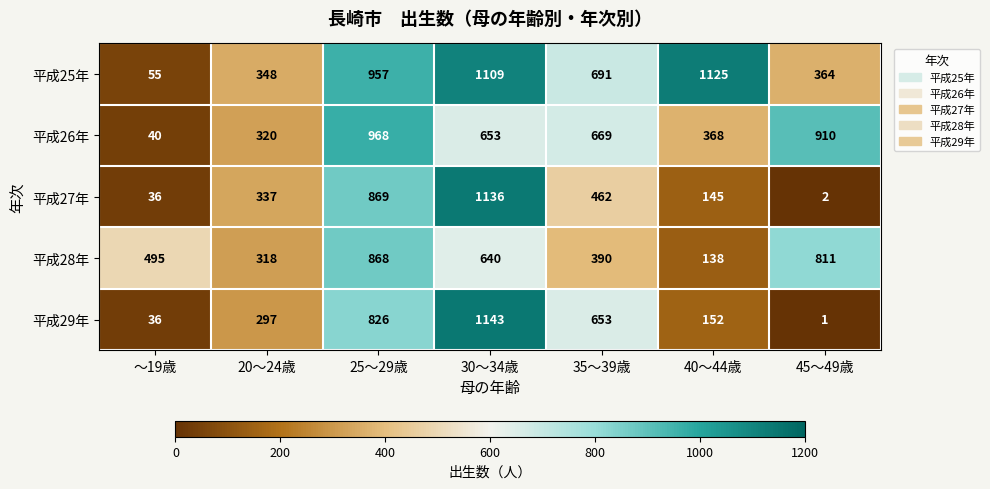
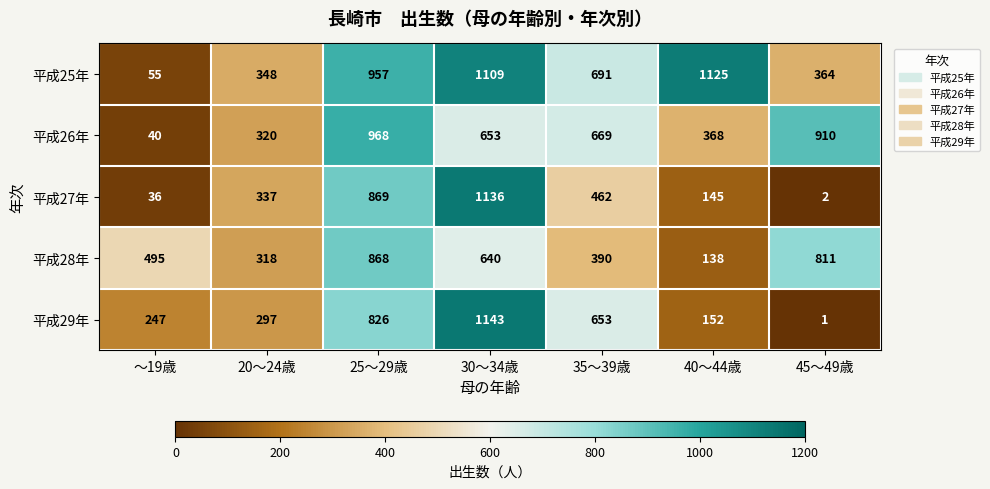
  {
    "平成25年": {
      "～19歳": 55,
      "20～24歳": 348,
      "25～29歳": 957,
      "30～34歳": 1109,
      "35～39歳": 691,
      "40～44歳": 1125,
      "45～49歳": 364
    },
    "平成26年": {
      "～19歳": 40,
      "20～24歳": 320,
      "25～29歳": 968,
      "30～34歳": 653,
      "35～39歳": 669,
      "40～44歳": 368,
      "45～49歳": 910
    },
    "平成27年": {
      "～19歳": 36,
      "20～24歳": 337,
      "25～29歳": 869,
      "30～34歳": 1136,
      "35～39歳": 462,
      "40～44歳": 145,
      "45～49歳": 2
    },
    "平成28年": {
      "～19歳": 495,
      "20～24歳": 318,
      "25～29歳": 868,
      "30～34歳": 640,
      "35～39歳": 390,
      "40～44歳": 138,
      "45～49歳": 811
    },
    "平成29年": {
-     "～19歳": 36,
+     "～19歳": 247,
      "20～24歳": 297,
      "25～29歳": 826,
      "30～34歳": 1143,
      "35～39歳": 653,
      "40～44歳": 152,
      "45～49歳": 1
    }
  }
